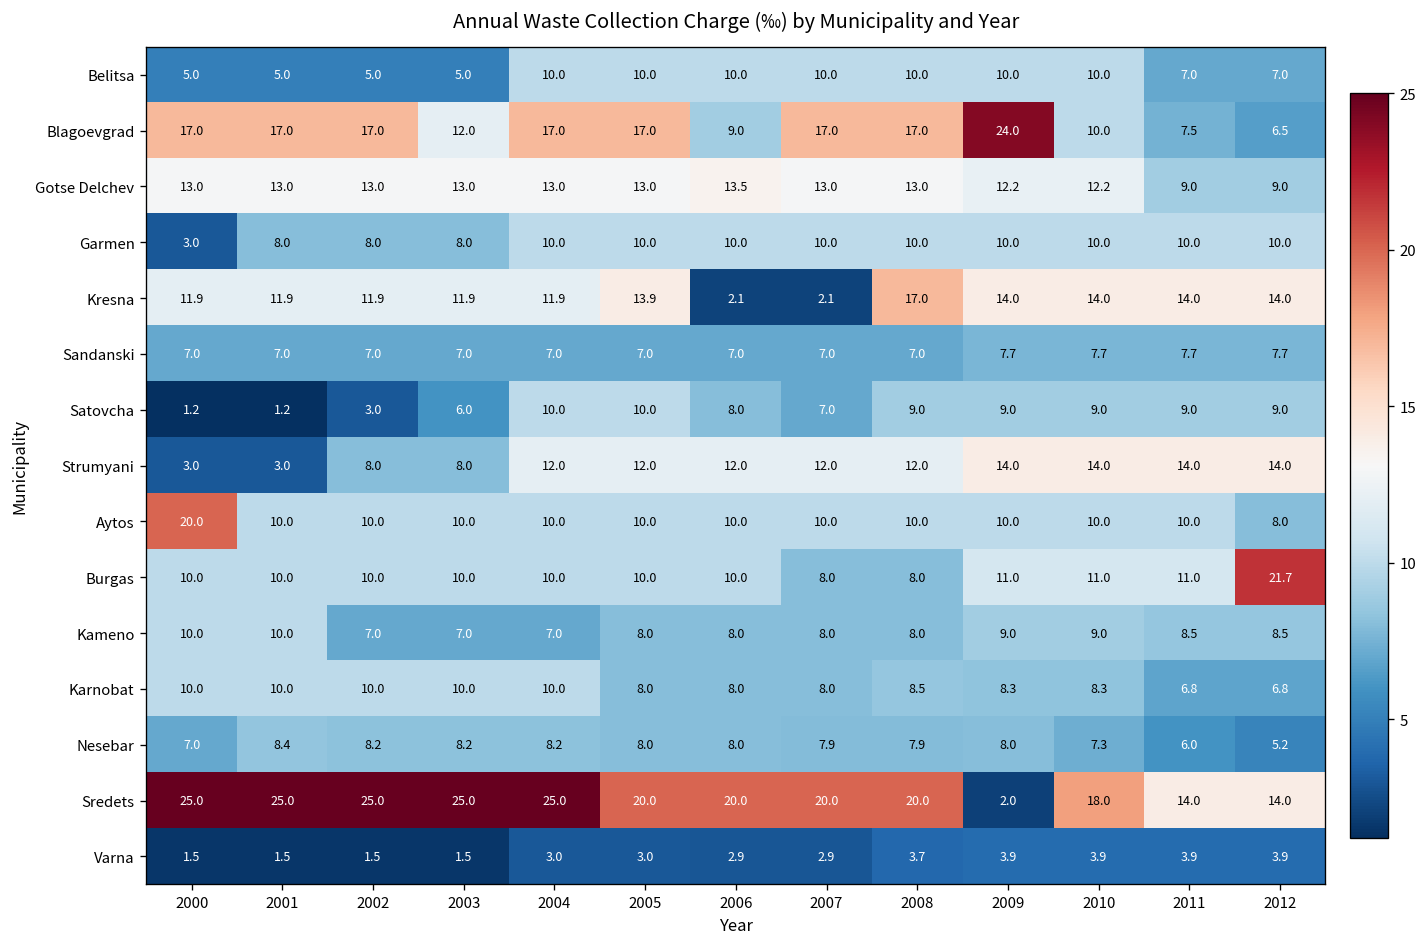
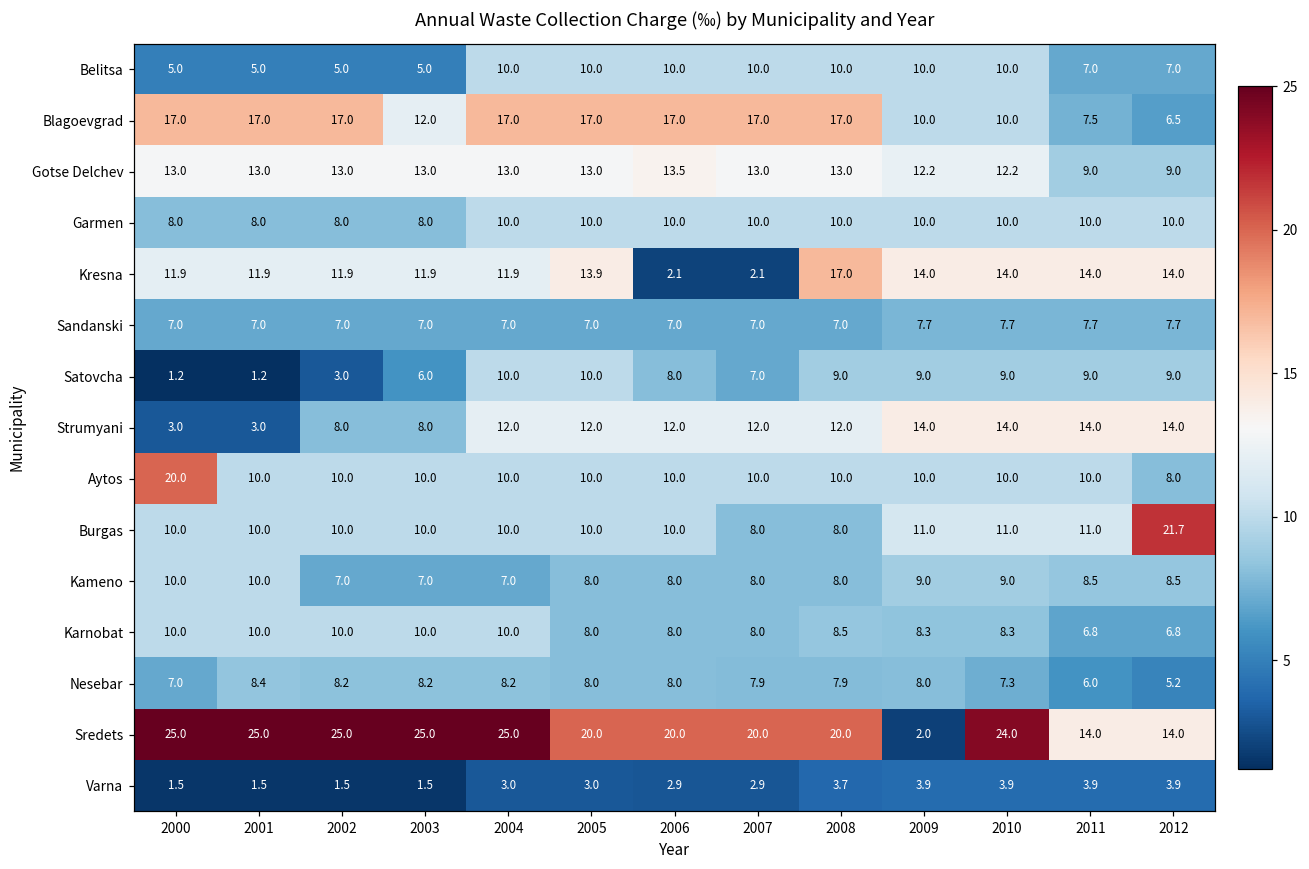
  {
    "Belitsa": {
      "2000": 5.0,
      "2001": 5.0,
      "2002": 5.0,
      "2003": 5.0,
      "2004": 10.0,
      "2005": 10.0,
      "2006": 10.0,
      "2007": 10.0,
      "2008": 10.0,
      "2009": 10.0,
      "2010": 10.0,
      "2011": 7.0,
      "2012": 7.0
    },
    "Blagoevgrad": {
      "2000": 17.0,
      "2001": 17.0,
      "2002": 17.0,
      "2003": 12.0,
      "2004": 17.0,
      "2005": 17.0,
-     "2006": 9.0,
+     "2006": 17.0,
      "2007": 17.0,
      "2008": 17.0,
-     "2009": 24.0,
+     "2009": 10.0,
      "2010": 10.0,
      "2011": 7.5,
      "2012": 6.5
    },
    "Gotse Delchev": {
      "2000": 13.0,
      "2001": 13.0,
      "2002": 13.0,
      "2003": 13.0,
      "2004": 13.0,
      "2005": 13.0,
      "2006": 13.5,
      "2007": 13.0,
      "2008": 13.0,
      "2009": 12.2,
      "2010": 12.2,
      "2011": 9.0,
      "2012": 9.0
    },
    "Garmen": {
-     "2000": 3.0,
+     "2000": 8.0,
      "2001": 8.0,
      "2002": 8.0,
      "2003": 8.0,
      "2004": 10.0,
      "2005": 10.0,
      "2006": 10.0,
      "2007": 10.0,
      "2008": 10.0,
      "2009": 10.0,
      "2010": 10.0,
      "2011": 10.0,
      "2012": 10.0
    },
    "Kresna": {
      "2000": 11.9,
      "2001": 11.9,
      "2002": 11.9,
      "2003": 11.9,
      "2004": 11.9,
      "2005": 13.9,
      "2006": 2.1,
      "2007": 2.1,
      "2008": 17.0,
      "2009": 14.0,
      "2010": 14.0,
      "2011": 14.0,
      "2012": 14.0
    },
    "Sandanski": {
      "2000": 7.0,
      "2001": 7.0,
      "2002": 7.0,
      "2003": 7.0,
      "2004": 7.0,
      "2005": 7.0,
      "2006": 7.0,
      "2007": 7.0,
      "2008": 7.0,
      "2009": 7.7,
      "2010": 7.7,
      "2011": 7.7,
      "2012": 7.7
    },
    "Satovcha": {
      "2000": 1.2,
      "2001": 1.2,
      "2002": 3.0,
      "2003": 6.0,
      "2004": 10.0,
      "2005": 10.0,
      "2006": 8.0,
      "2007": 7.0,
      "2008": 9.0,
      "2009": 9.0,
      "2010": 9.0,
      "2011": 9.0,
      "2012": 9.0
    },
    "Strumyani": {
      "2000": 3.0,
      "2001": 3.0,
      "2002": 8.0,
      "2003": 8.0,
      "2004": 12.0,
      "2005": 12.0,
      "2006": 12.0,
      "2007": 12.0,
      "2008": 12.0,
      "2009": 14.0,
      "2010": 14.0,
      "2011": 14.0,
      "2012": 14.0
    },
    "Aytos": {
      "2000": 20.0,
      "2001": 10.0,
      "2002": 10.0,
      "2003": 10.0,
      "2004": 10.0,
      "2005": 10.0,
      "2006": 10.0,
      "2007": 10.0,
      "2008": 10.0,
      "2009": 10.0,
      "2010": 10.0,
      "2011": 10.0,
      "2012": 8.0
    },
    "Burgas": {
      "2000": 10.0,
      "2001": 10.0,
      "2002": 10.0,
      "2003": 10.0,
      "2004": 10.0,
      "2005": 10.0,
      "2006": 10.0,
      "2007": 8.0,
      "2008": 8.0,
      "2009": 11.0,
      "2010": 11.0,
      "2011": 11.0,
      "2012": 21.7
    },
    "Kameno": {
      "2000": 10.0,
      "2001": 10.0,
      "2002": 7.0,
      "2003": 7.0,
      "2004": 7.0,
      "2005": 8.0,
      "2006": 8.0,
      "2007": 8.0,
      "2008": 8.0,
      "2009": 9.0,
      "2010": 9.0,
      "2011": 8.5,
      "2012": 8.5
    },
    "Karnobat": {
      "2000": 10.0,
      "2001": 10.0,
      "2002": 10.0,
      "2003": 10.0,
      "2004": 10.0,
      "2005": 8.0,
      "2006": 8.0,
      "2007": 8.0,
      "2008": 8.5,
      "2009": 8.3,
      "2010": 8.3,
      "2011": 6.8,
      "2012": 6.8
    },
    "Nesebar": {
      "2000": 7.0,
      "2001": 8.4,
      "2002": 8.2,
      "2003": 8.2,
      "2004": 8.2,
      "2005": 8.0,
      "2006": 8.0,
      "2007": 7.9,
      "2008": 7.9,
      "2009": 8.0,
      "2010": 7.3,
      "2011": 6.0,
      "2012": 5.2
    },
    "Sredets": {
      "2000": 25.0,
      "2001": 25.0,
      "2002": 25.0,
      "2003": 25.0,
      "2004": 25.0,
      "2005": 20.0,
      "2006": 20.0,
      "2007": 20.0,
      "2008": 20.0,
      "2009": 2.0,
-     "2010": 18.0,
+     "2010": 24.0,
      "2011": 14.0,
      "2012": 14.0
    },
    "Varna": {
      "2000": 1.5,
      "2001": 1.5,
      "2002": 1.5,
      "2003": 1.5,
      "2004": 3.0,
      "2005": 3.0,
      "2006": 2.9,
      "2007": 2.9,
      "2008": 3.7,
      "2009": 3.9,
      "2010": 3.9,
      "2011": 3.9,
      "2012": 3.9
    }
  }
